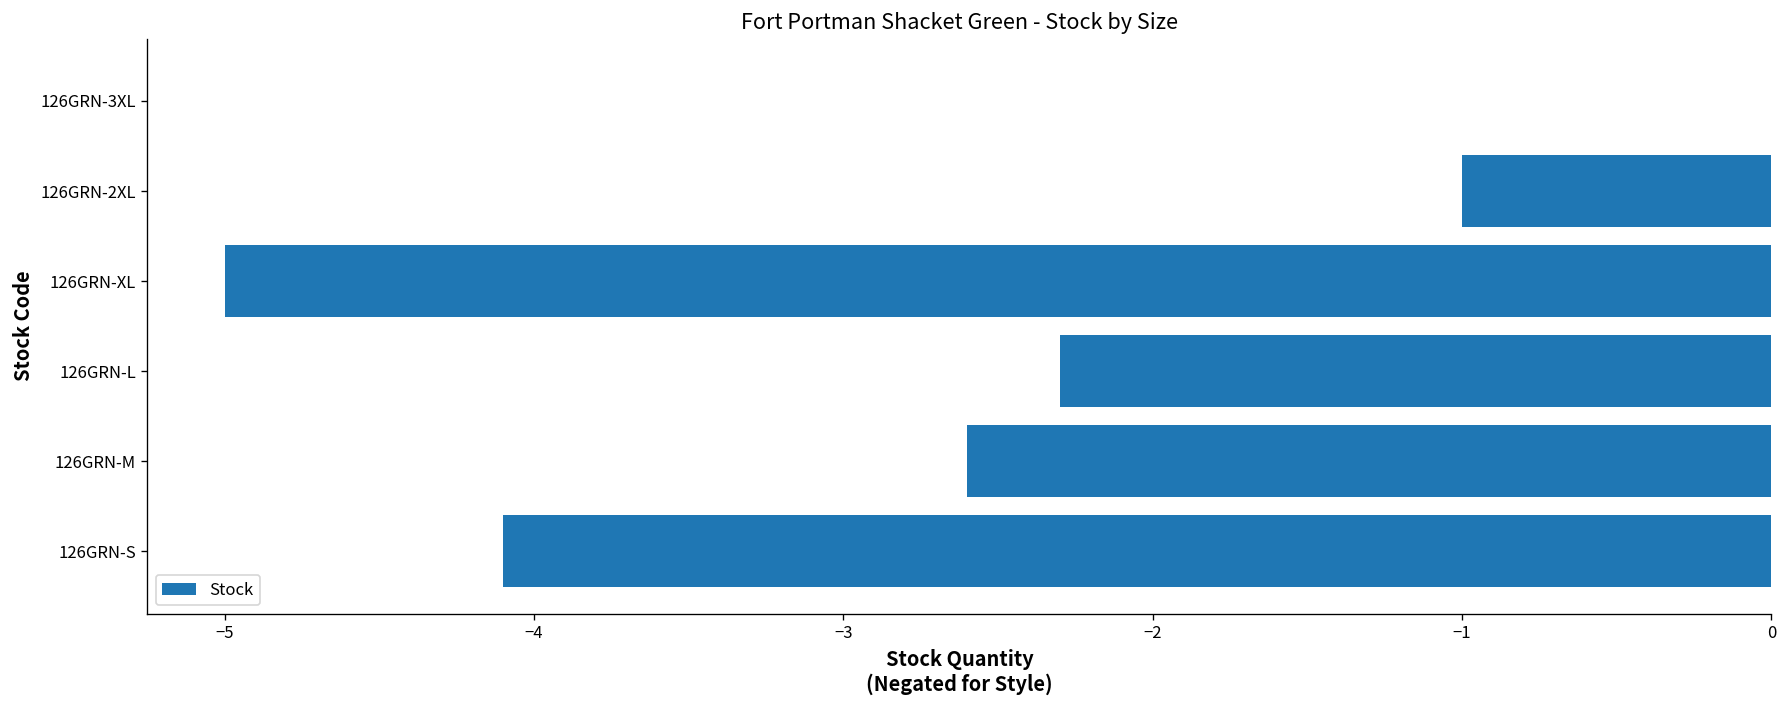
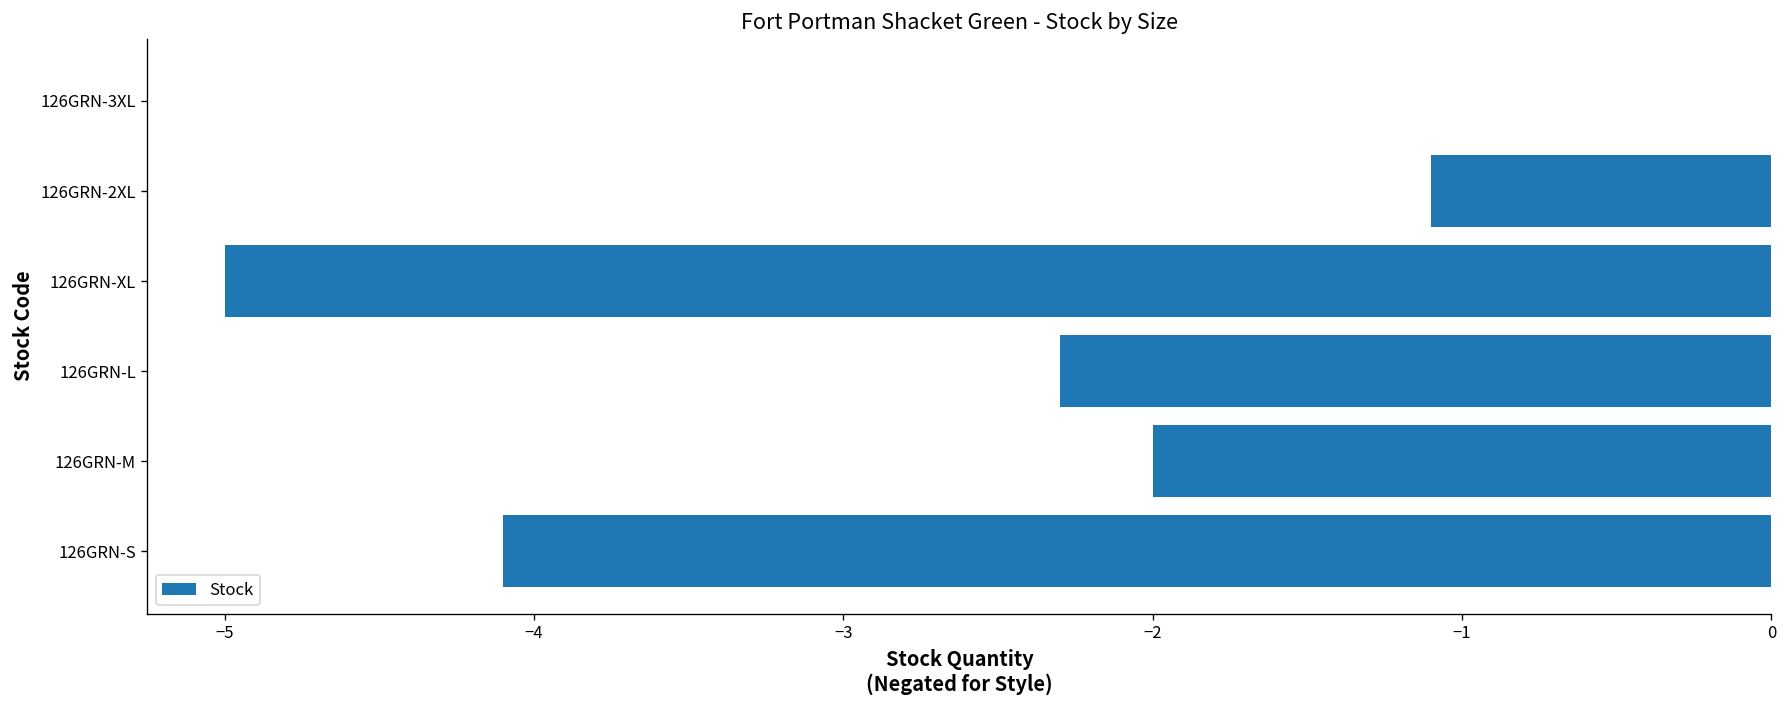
  {
    "126GRN-3XL": 0.00,
-   "126GRN-2XL": -1.00,
+   "126GRN-2XL": -1.10,
    "126GRN-XL": -5.00,
    "126GRN-L": -2.30,
-   "126GRN-M": -2.60,
+   "126GRN-M": -2.00,
    "126GRN-S": -4.10
  }
